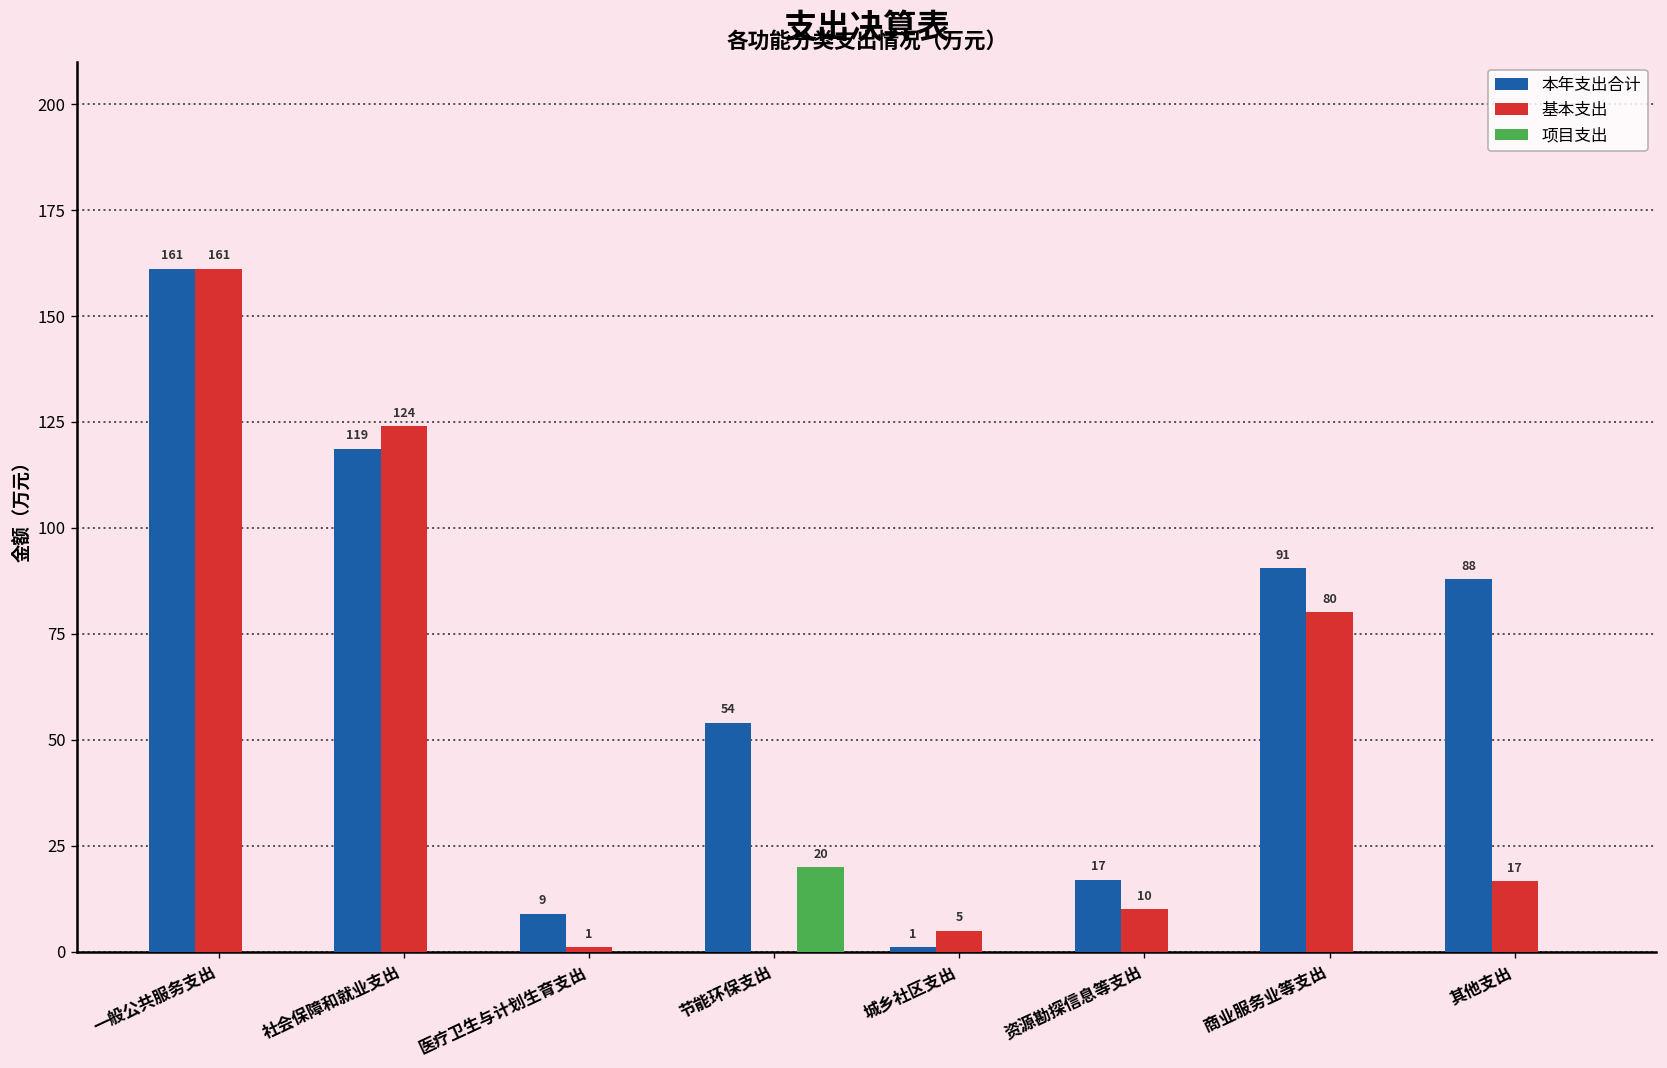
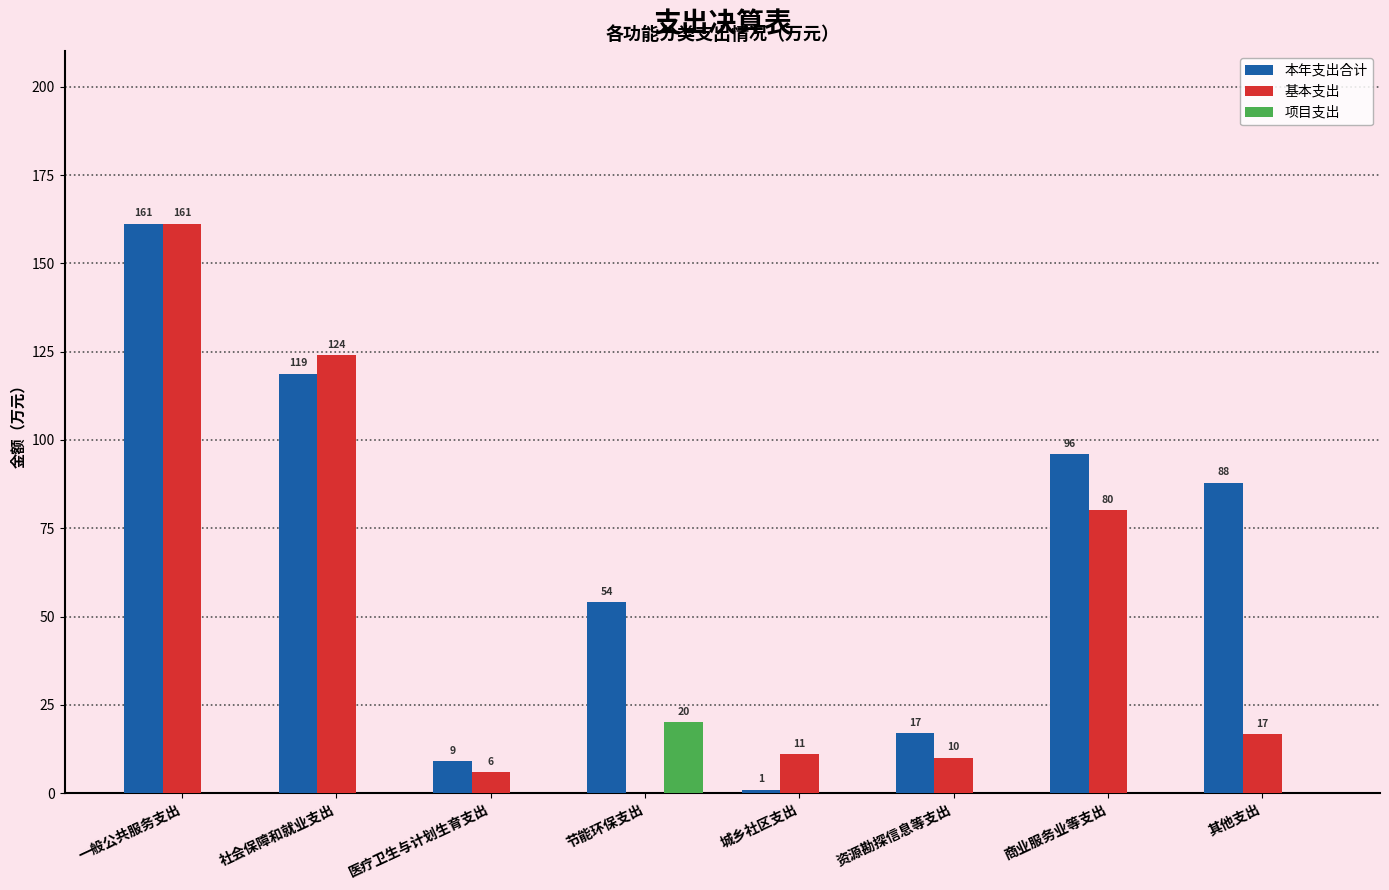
  {
    "本年支出合计": {
      "一般公共服务支出": 161,
      "社会保障和就业支出": 119,
      "医疗卫生与计划生育支出": 9,
      "节能环保支出": 54,
      "城乡社区支出": 1,
      "资源勘探信息等支出": 17,
-     "商业服务业等支出": 91,
+     "商业服务业等支出": 96,
      "其他支出": 88
    },
    "基本支出": {
      "一般公共服务支出": 161,
      "社会保障和就业支出": 124,
-     "医疗卫生与计划生育支出": 1,
-     "城乡社区支出": 5,
+     "医疗卫生与计划生育支出": 6,
+     "城乡社区支出": 11,
      "资源勘探信息等支出": 10,
      "商业服务业等支出": 80,
      "其他支出": 17
    },
    "项目支出": {
      "节能环保支出": 20
    }
  }
